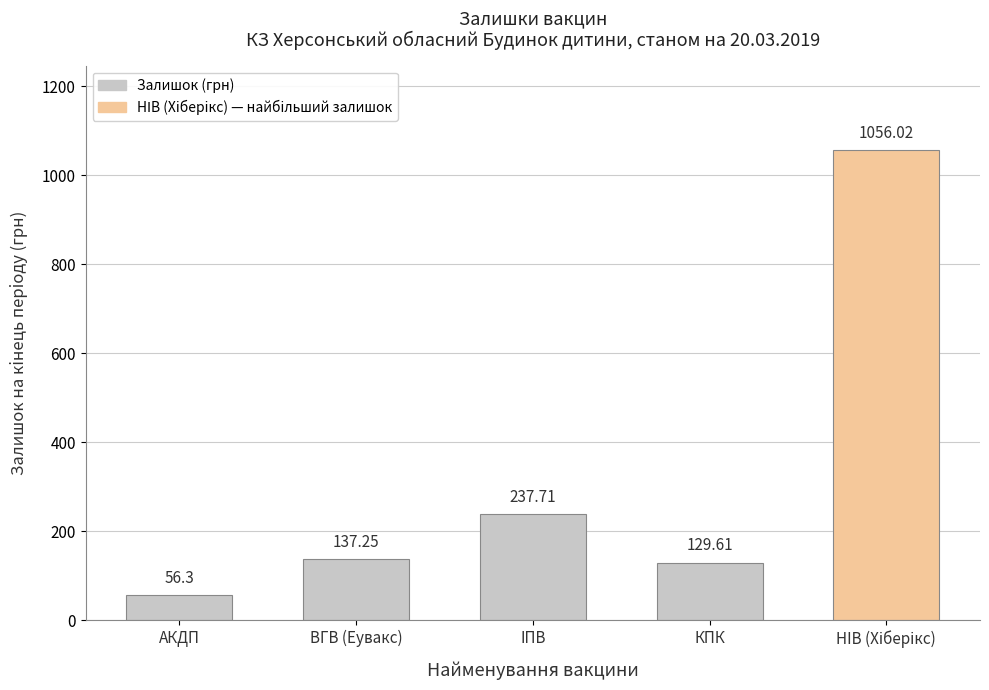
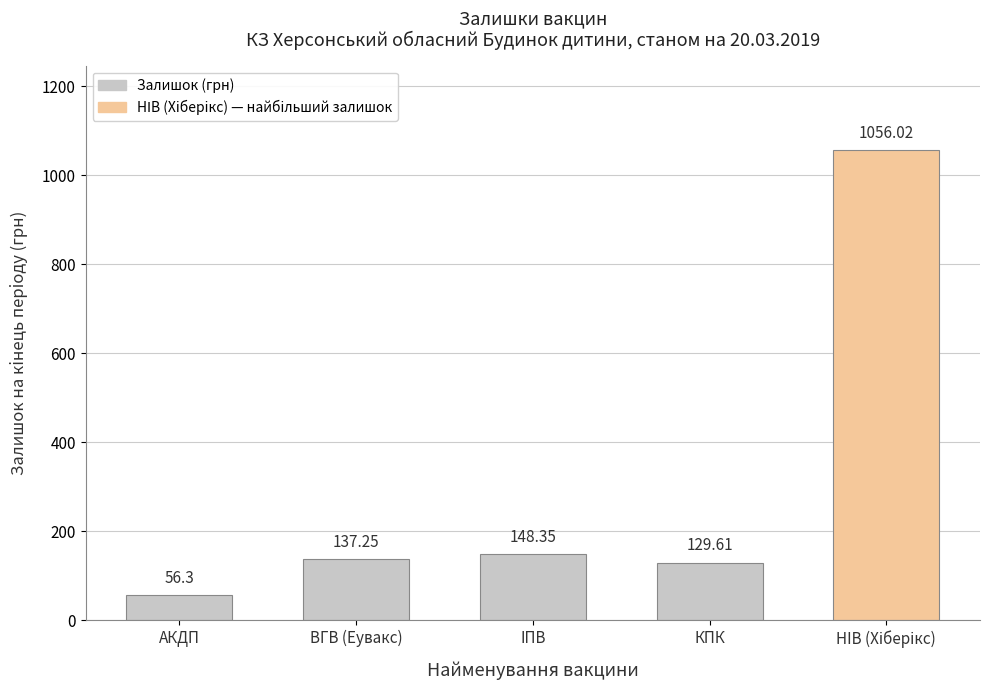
  {
    "Залишок (грн)": {
      "АКДП": 56.3,
      "ВГВ (Еувакс)": 137.25,
-     "ІПВ": 237.71,
+     "ІПВ": 148.35,
      "КПК": 129.61
    }
  }
